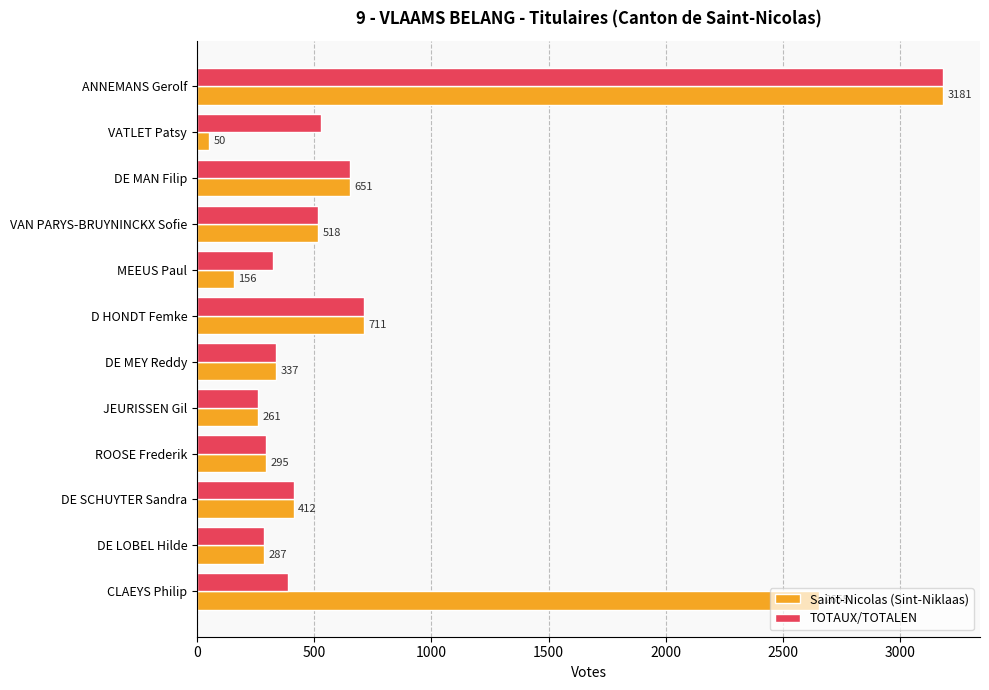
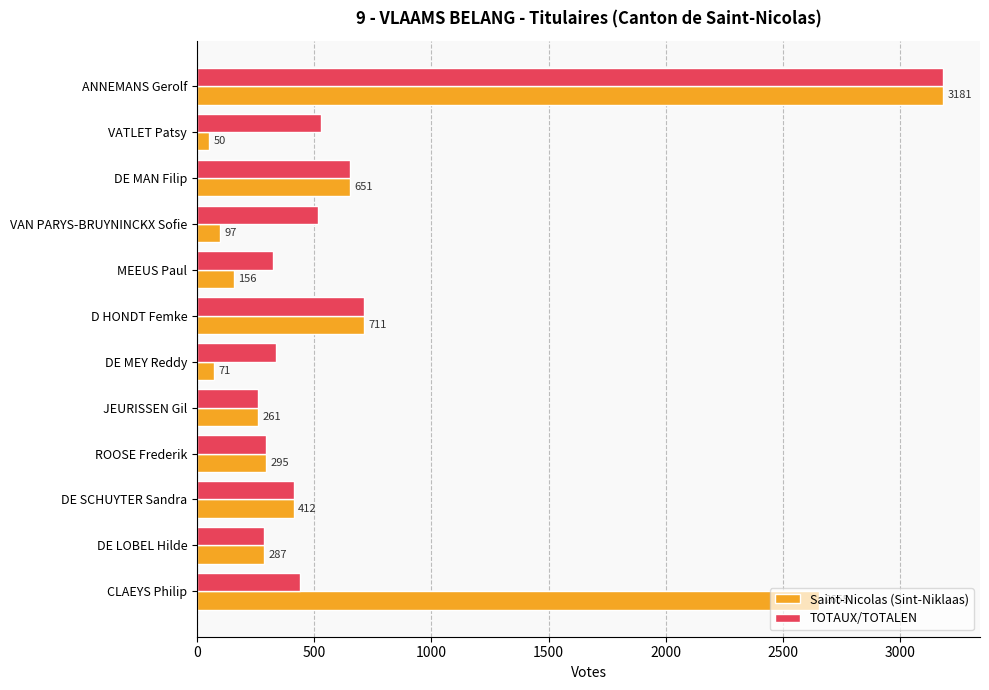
  {
    "Saint-Nicolas (Sint-Niklaas)": {
      "ANNEMANS Gerolf": 3181,
      "VATLET Patsy": 50,
      "DE MAN Filip": 651,
-     "VAN PARYS-BRUYNINCKX Sofie": 518,
+     "VAN PARYS-BRUYNINCKX Sofie": 97,
      "MEEUS Paul": 156,
      "D HONDT Femke": 711,
-     "DE MEY Reddy": 337,
+     "DE MEY Reddy": 71,
      "JEURISSEN Gil": 261,
      "ROOSE Frederik": 295,
      "DE SCHUYTER Sandra": 412,
      "DE LOBEL Hilde": 287
    },
    "TOTAUX/TOTALEN": {
      "VATLET Patsy": 530,
      "MEEUS Paul": 320,
-     "CLAEYS Philip": 390
+     "CLAEYS Philip": 440
    }
  }
